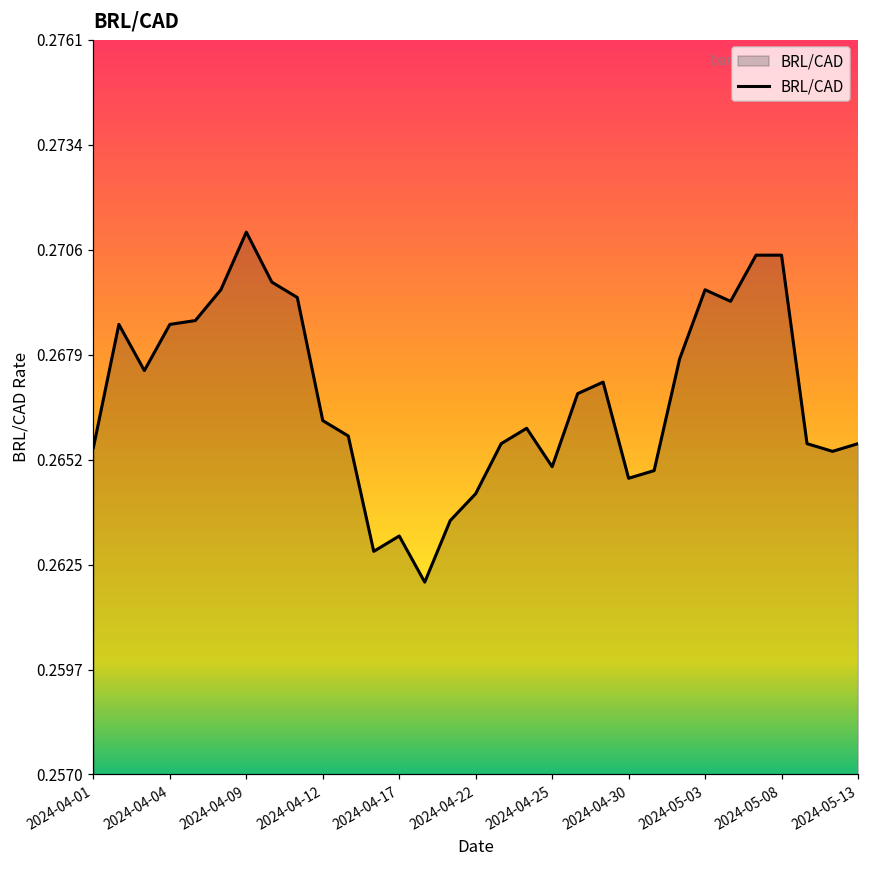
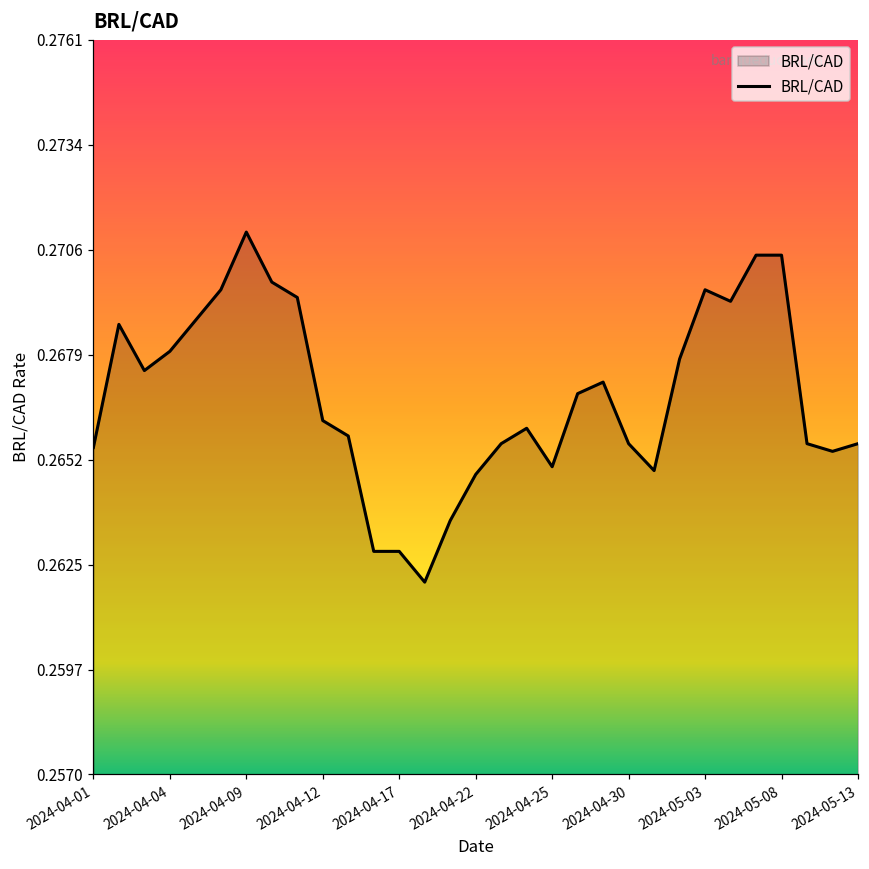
  {
    "2024-04-01": 0.2655,
-   "2024-04-04": 0.2687,
+   "2024-04-04": 0.2680,
    "2024-04-09": 0.2711,
    "2024-04-12": 0.2662,
-   "2024-04-17": 0.2632,
-   "2024-04-22": 0.2643,
+   "2024-04-17": 0.2628,
+   "2024-04-22": 0.2648,
    "2024-04-25": 0.2650,
-   "2024-04-30": 0.2647,
+   "2024-04-30": 0.2656,
    "2024-05-03": 0.2696,
    "2024-05-08": 0.2705,
    "2024-05-13": 0.2656
  }
